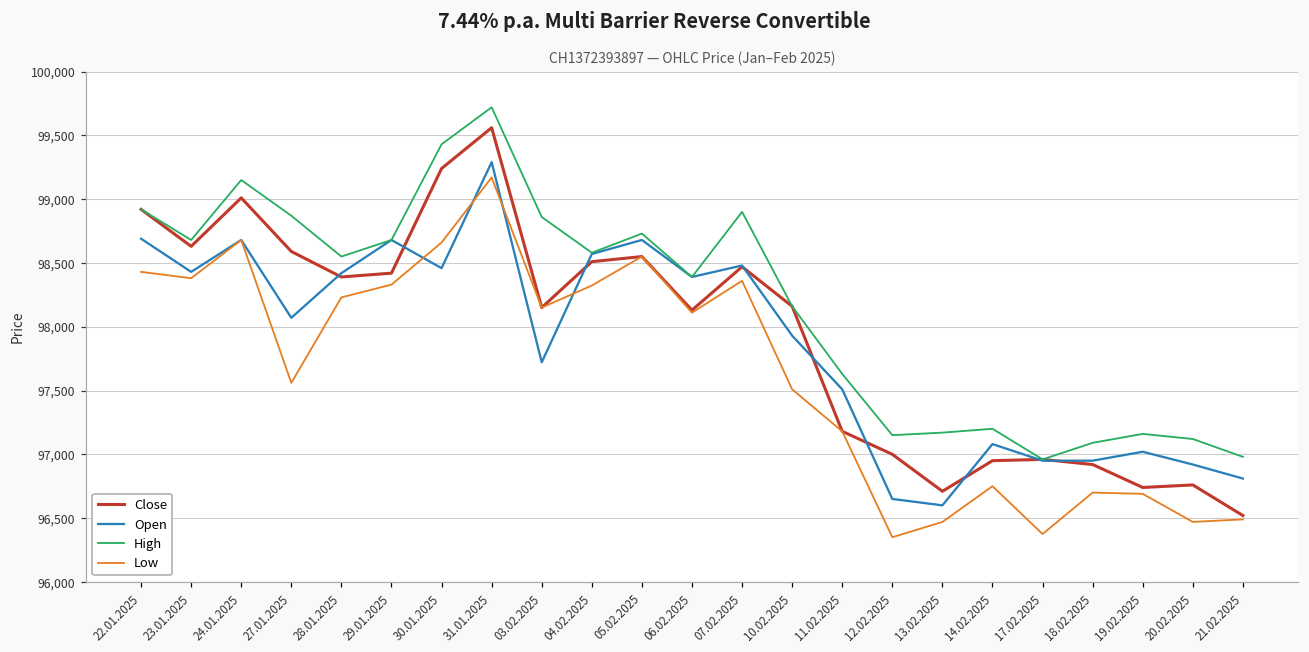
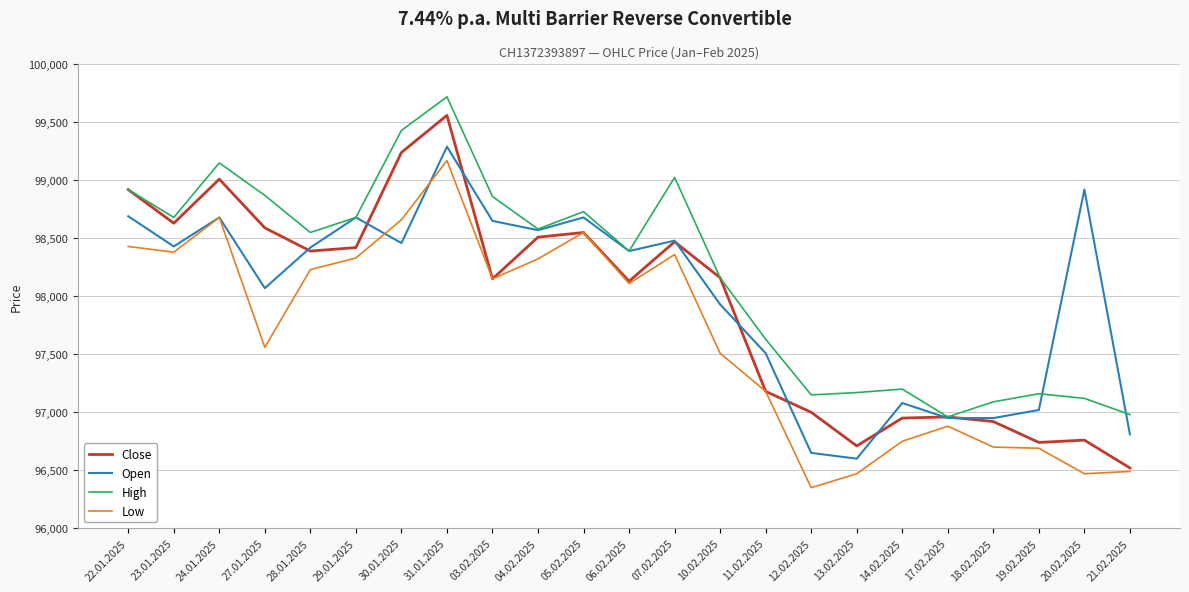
  {
    "Close": {
      "23.01.2025": "98,630",
      "24.01.2025": "99,010",
      "27.01.2025": "98,590",
      "28.01.2025": "98,390",
      "29.01.2025": "98,420",
      "30.01.2025": "99,240",
      "31.01.2025": "99,560",
      "04.02.2025": "98,510",
      "12.02.2025": "97,000",
      "13.02.2025": "96,710",
      "14.02.2025": "96,950",
      "18.02.2025": "96,920",
      "19.02.2025": "96,740",
      "20.02.2025": "96,760",
      "21.02.2025": "96,520"
    },
    "Open": {
      "22.01.2025": "98,690",
      "23.01.2025": "98,430",
      "27.01.2025": "98,070",
      "28.01.2025": "98,420",
      "30.01.2025": "98,460",
      "31.01.2025": "99,290",
-     "03.02.2025": "97,720",
+     "03.02.2025": "98,650",
      "05.02.2025": "98,680",
      "10.02.2025": "97,930",
      "11.02.2025": "97,510",
      "12.02.2025": "96,650",
      "13.02.2025": "96,600",
      "14.02.2025": "97,080",
      "18.02.2025": "96,950",
      "19.02.2025": "97,020",
-     "20.02.2025": "96,920",
+     "20.02.2025": "98,920",
      "21.02.2025": "96,810"
    },
    "High": {
      "23.01.2025": "98,680",
      "24.01.2025": "99,150",
      "27.01.2025": "98,870",
      "28.01.2025": "98,550",
      "30.01.2025": "99,430",
      "31.01.2025": "99,720",
      "03.02.2025": "98,860",
      "05.02.2025": "98,730",
-     "07.02.2025": "98,900",
+     "07.02.2025": "99,030",
      "11.02.2025": "97,630",
      "12.02.2025": "97,150",
      "13.02.2025": "97,170",
      "14.02.2025": "97,200",
      "18.02.2025": "97,090",
      "19.02.2025": "97,160",
      "20.02.2025": "97,120",
      "21.02.2025": "96,980"
    },
    "Low": {
      "22.01.2025": "98,430",
      "23.01.2025": "98,380",
      "27.01.2025": "97,560",
      "28.01.2025": "98,230",
      "29.01.2025": "98,330",
      "30.01.2025": "98,660",
      "31.01.2025": "99,170",
      "04.02.2025": "98,320",
      "07.02.2025": "98,360",
      "10.02.2025": "97,510",
      "12.02.2025": "96,350",
      "13.02.2025": "96,470",
      "14.02.2025": "96,750",
-     "17.02.2025": "96,380",
+     "17.02.2025": "96,880",
      "18.02.2025": "96,700",
      "19.02.2025": "96,690",
      "20.02.2025": "96,470",
      "21.02.2025": "96,490"
    }
  }
